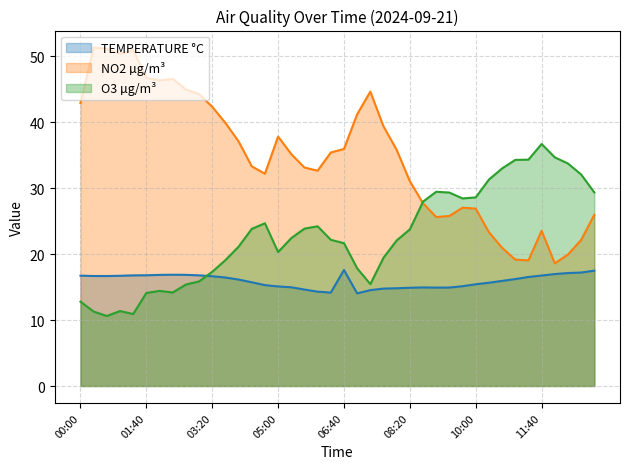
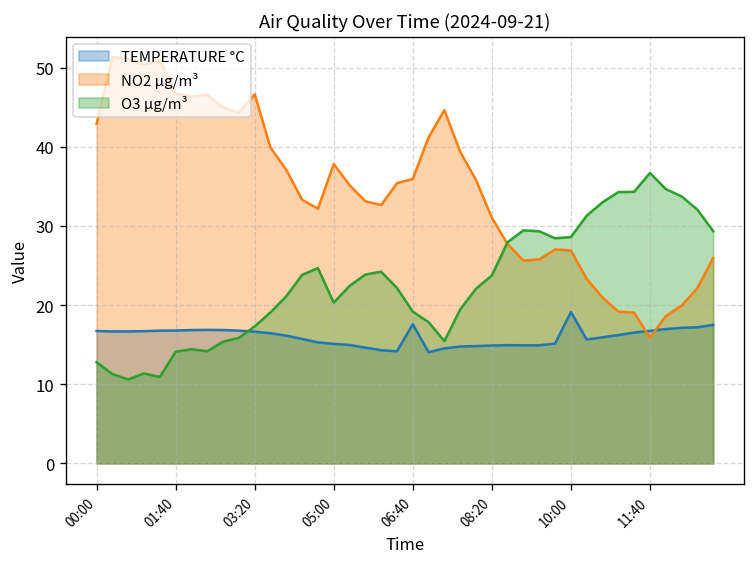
  {
    "TEMPERATURE °C": {
      "00:00": 17,
      "01:40": 17,
      "03:20": 17,
      "05:00": 15,
      "06:40": 18,
      "08:20": 15,
-     "10:00": 15,
+     "10:00": 19,
      "11:40": 17
    },
    "NO2 µg/m³": {
      "00:00": 43,
-     "03:20": 42,
+     "03:20": 47,
      "05:00": 38,
      "06:40": 36,
      "08:20": 31,
      "10:00": 27,
-     "11:40": 24
+     "11:40": 16
    },
    "O3 µg/m³": {
      "00:00": 13,
      "01:40": 14,
      "03:20": 17,
      "05:00": 20,
-     "06:40": 22,
+     "06:40": 19,
      "08:20": 24,
      "10:00": 29,
      "11:40": 37
    }
  }
